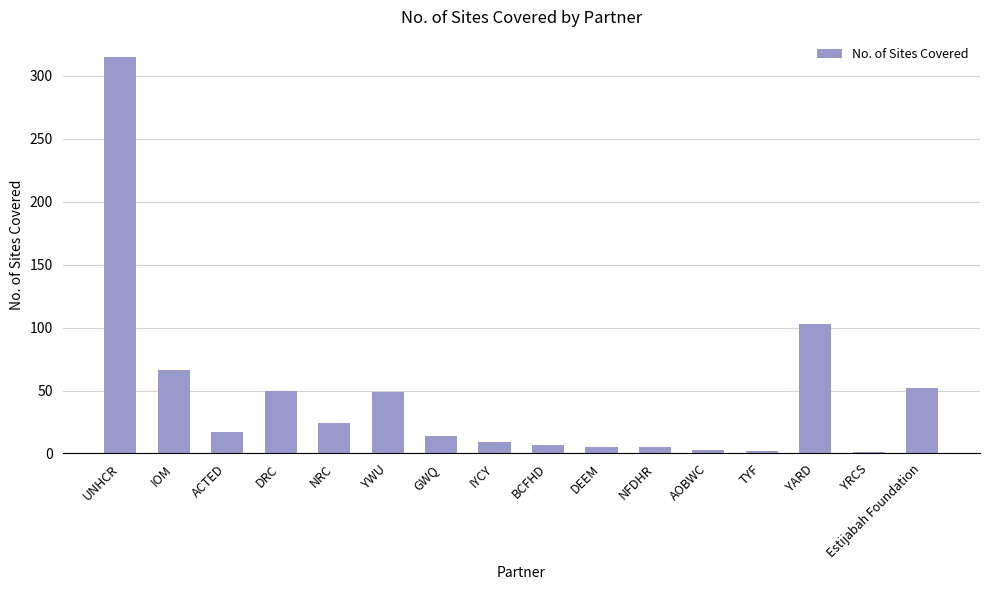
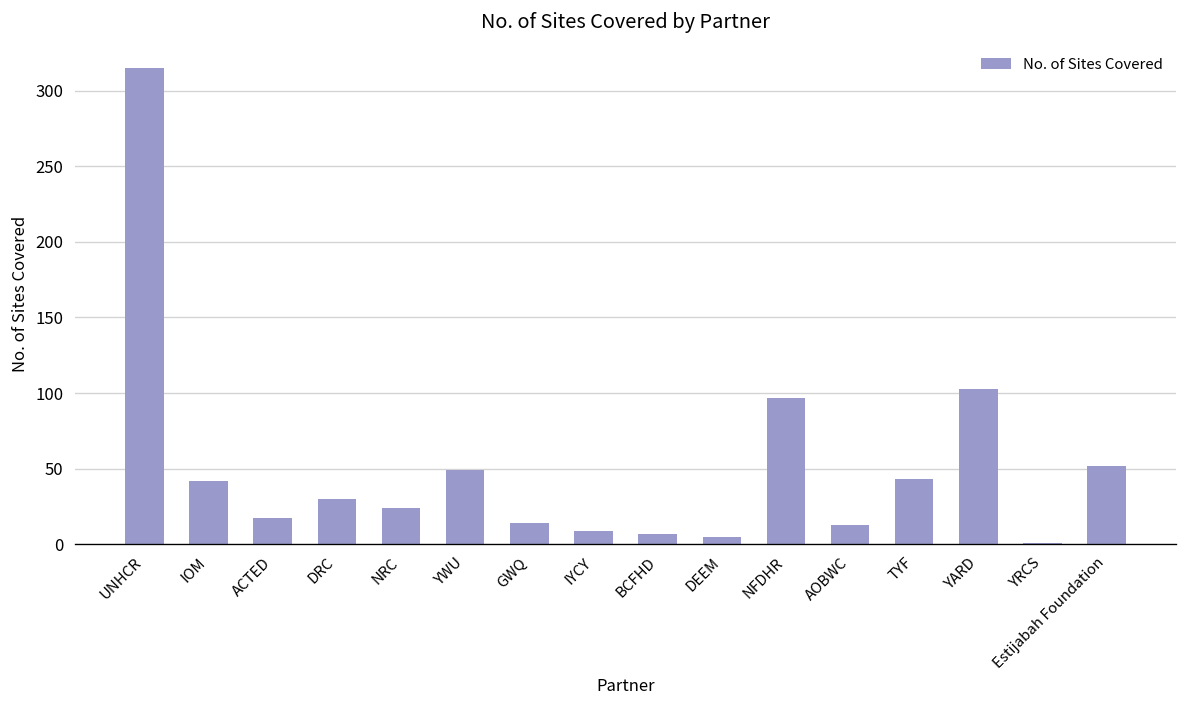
  {
    "UNHCR": 315,
-   "IOM": 66,
+   "IOM": 42,
    "ACTED": 17,
-   "DRC": 50,
+   "DRC": 30,
    "NRC": 24,
    "YWU": 49,
    "GWQ": 14,
    "IYCY": 9,
    "BCFHD": 7,
    "DEEM": 5,
-   "NFDHR": 5,
-   "AOBWC": 3,
-   "TYF": 2,
+   "NFDHR": 97,
+   "AOBWC": 13,
+   "TYF": 43,
    "YARD": 103,
    "Estijabah Foundation": 52
  }
